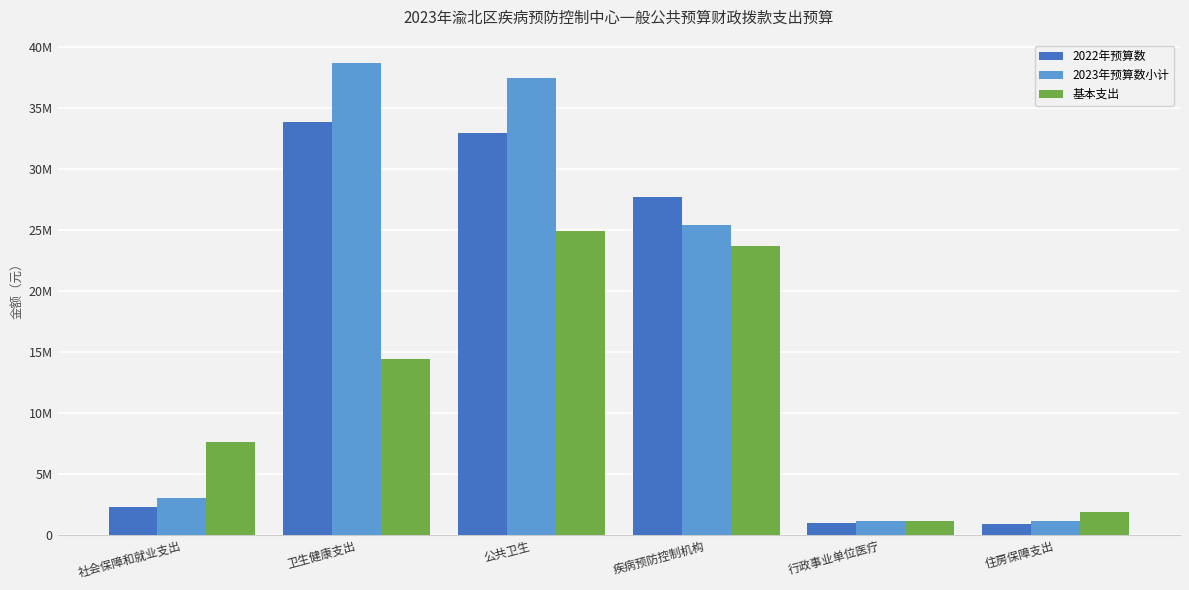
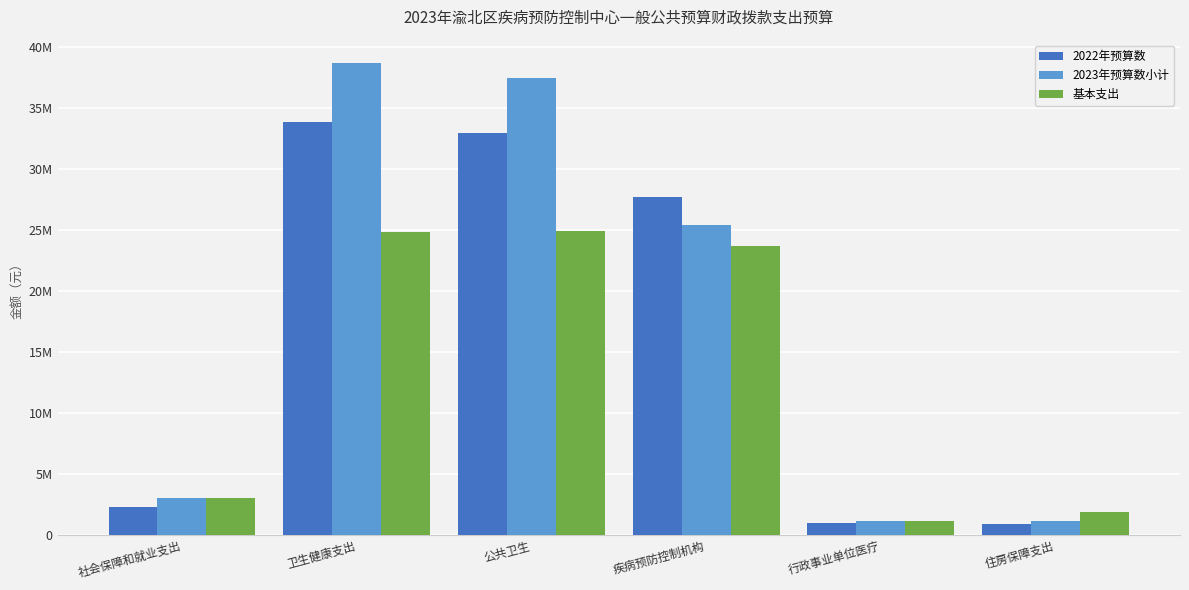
  {
    "基本支出": {
-     "社会保障和就业支出": 7600000,
-     "卫生健康支出": 14500000,
+     "社会保障和就业支出": 3000000,
+     "卫生健康支出": 24900000,
      "公共卫生": 24900000,
      "疾病预防控制机构": 23700000,
      "行政事业单位医疗": 1200000,
      "住房保障支出": 1900000
    }
  }
